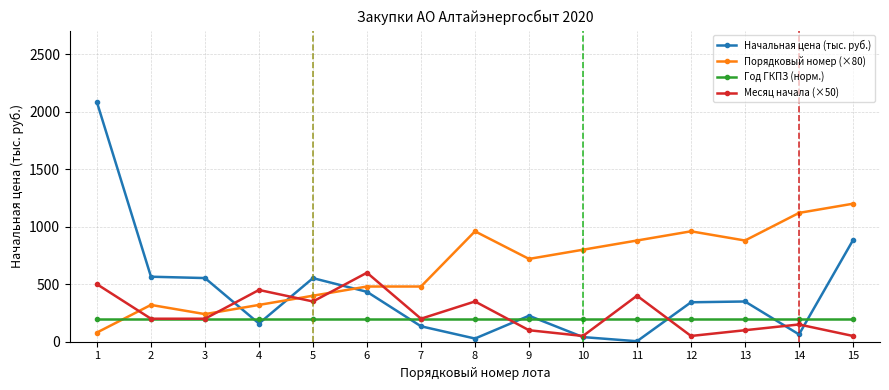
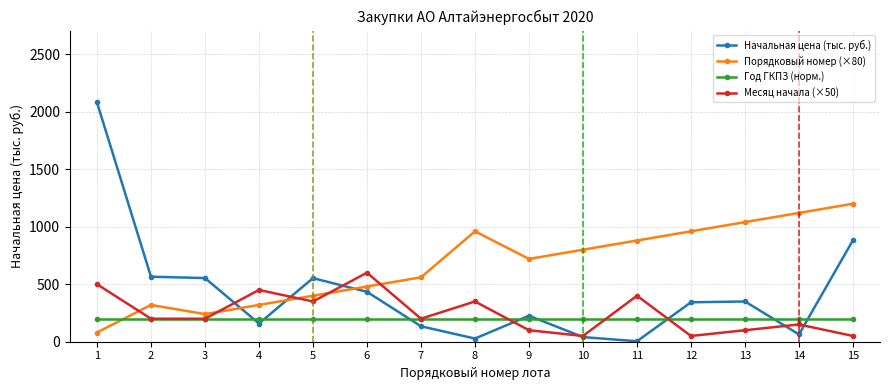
  {
    "Начальная цена (тыс. руб.)": {
      "1": 2080,
      "2": 570,
      "3": 550,
      "4": 160,
      "5": 550,
      "6": 430,
      "7": 130,
      "8": 30,
      "9": 230,
      "11": 0,
      "12": 340,
      "13": 350,
      "14": 60,
      "15": 880
    },
    "Порядковый номер (×80)": {
      "1": 80,
      "2": 320,
      "3": 240,
      "4": 320,
      "5": 400,
      "6": 480,
-     "7": 480,
+     "7": 560,
      "8": 960,
      "9": 720,
      "10": 800,
      "11": 880,
      "12": 960,
-     "13": 880,
+     "13": 1040,
      "14": 1120,
      "15": 1200
    },
    "Год ГКПЗ (норм.)": {
      "1": 200,
      "4": 200,
      "5": 200,
      "6": 200,
      "8": 200,
      "9": 200,
      "10": 200,
      "11": 200,
      "12": 200,
      "13": 200,
      "14": 200,
      "15": 200
    },
    "Месяц начала (×50)": {
      "1": 500,
      "4": 450,
      "5": 350,
      "6": 600,
      "8": 350,
      "9": 100,
      "11": 400,
      "12": 50,
      "13": 100,
      "14": 150,
      "15": 50
    }
  }
